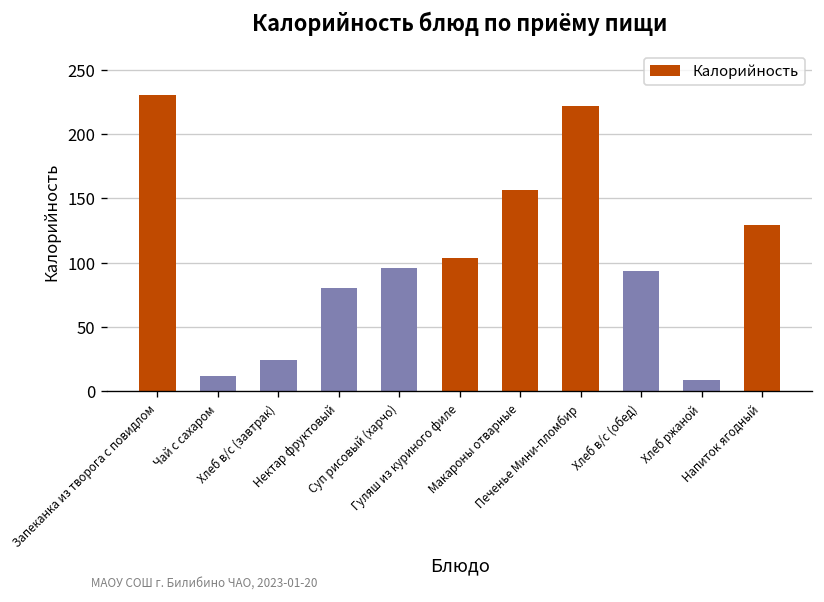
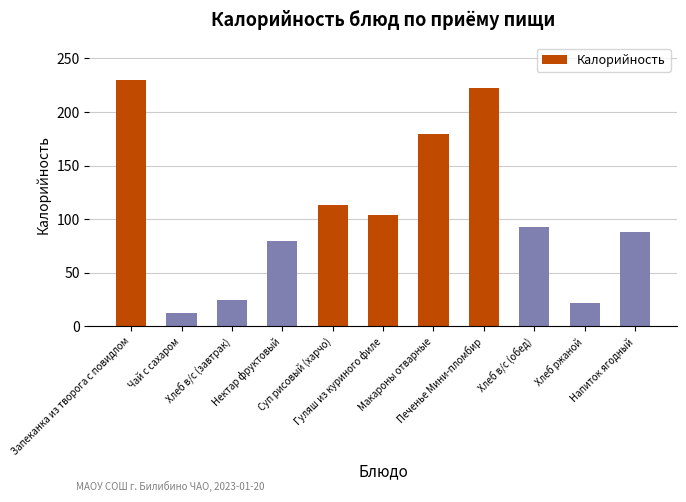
  {
    "Запеканка из творога с повидлом": 230,
    "Чай с сахаром": 12,
    "Хлеб в/с (завтрак)": 25,
    "Нектар фруктовый": 80,
-   "Суп рисовый (харчо)": 96,
+   "Суп рисовый (харчо)": 113,
    "Гуляш из куриного филе": 104,
-   "Макароны отварные": 157,
+   "Макароны отварные": 180,
    "Печенье Мини-пломбир": 222,
    "Хлеб в/с (обед)": 93,
-   "Хлеб ржаной": 9,
-   "Напиток ягодный": 130
+   "Хлеб ржаной": 22,
+   "Напиток ягодный": 88
  }
